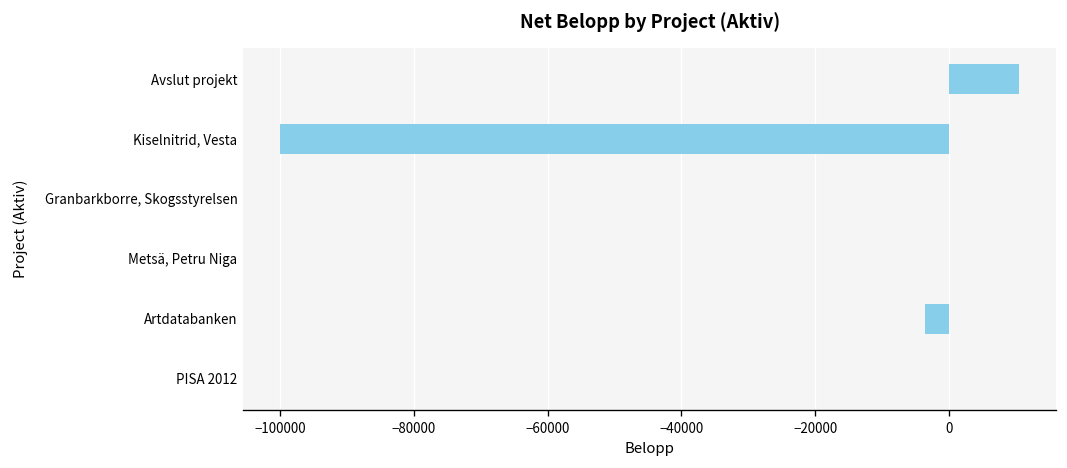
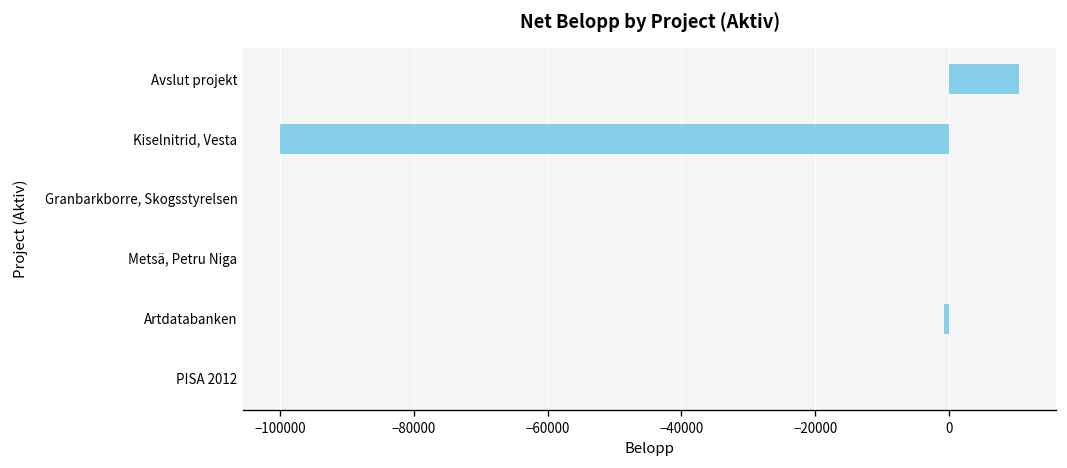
  {
    "Avslut projekt": 11000,
    "Kiselnitrid, Vesta": -100000,
    "Granbarkborre, Skogsstyrelsen": 0,
    "Metsä, Petru Niga": 0,
-   "Artdatabanken": -4000,
+   "Artdatabanken": -1000,
    "PISA 2012": 0
  }
